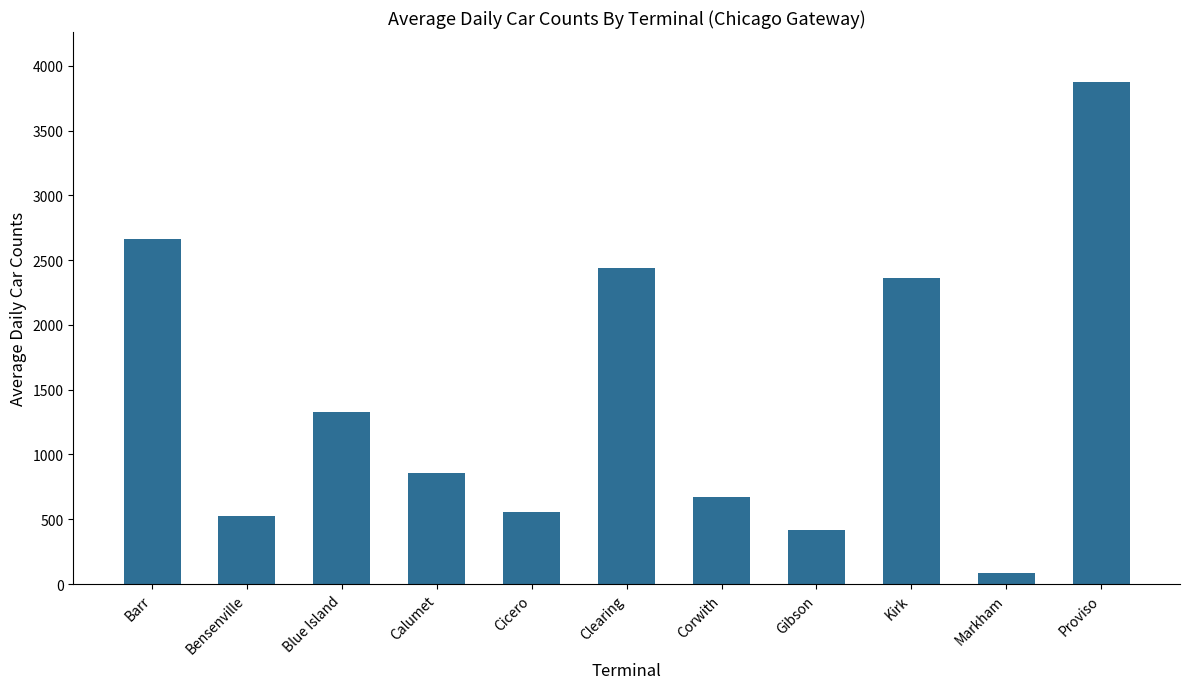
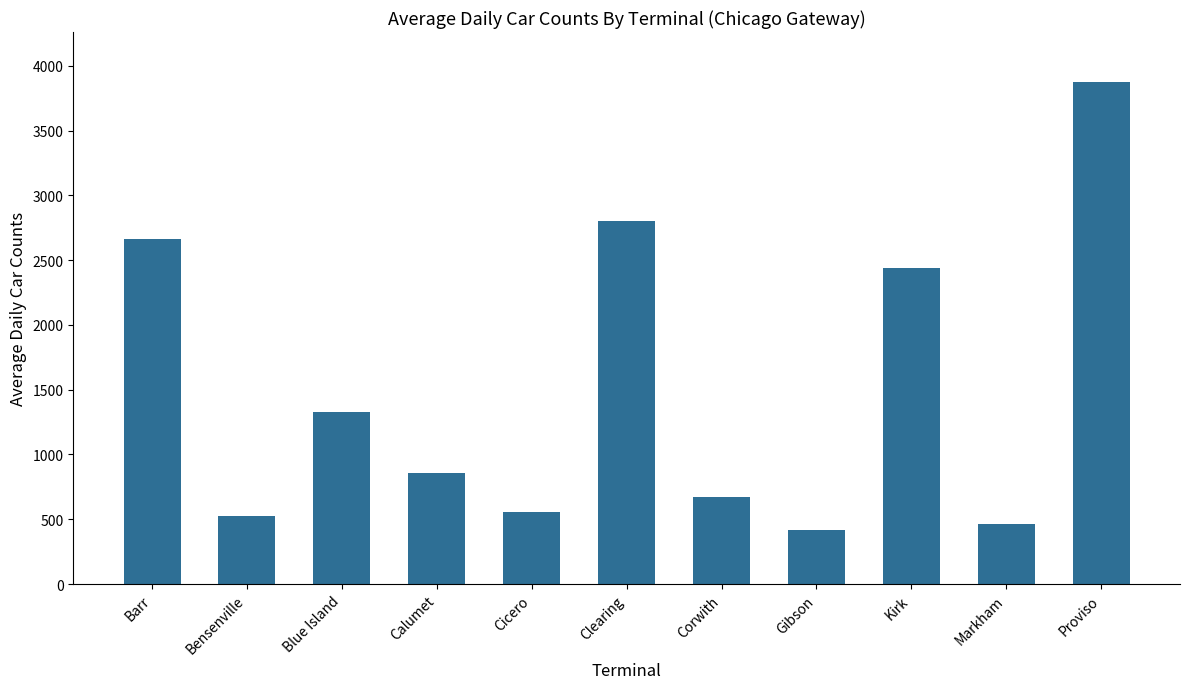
  {
    "Barr": 2660,
    "Bensenville": 520,
    "Blue Island": 1330,
    "Calumet": 860,
    "Cicero": 560,
-   "Clearing": 2440,
+   "Clearing": 2800,
    "Corwith": 670,
    "Gibson": 420,
-   "Kirk": 2360,
-   "Markham": 80,
+   "Kirk": 2440,
+   "Markham": 470,
    "Proviso": 3870
  }
